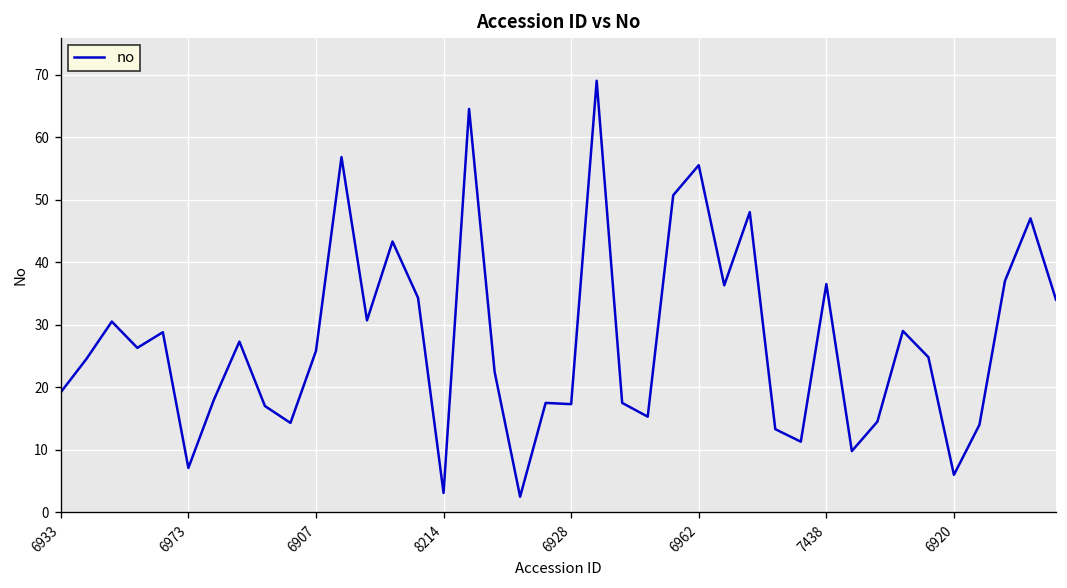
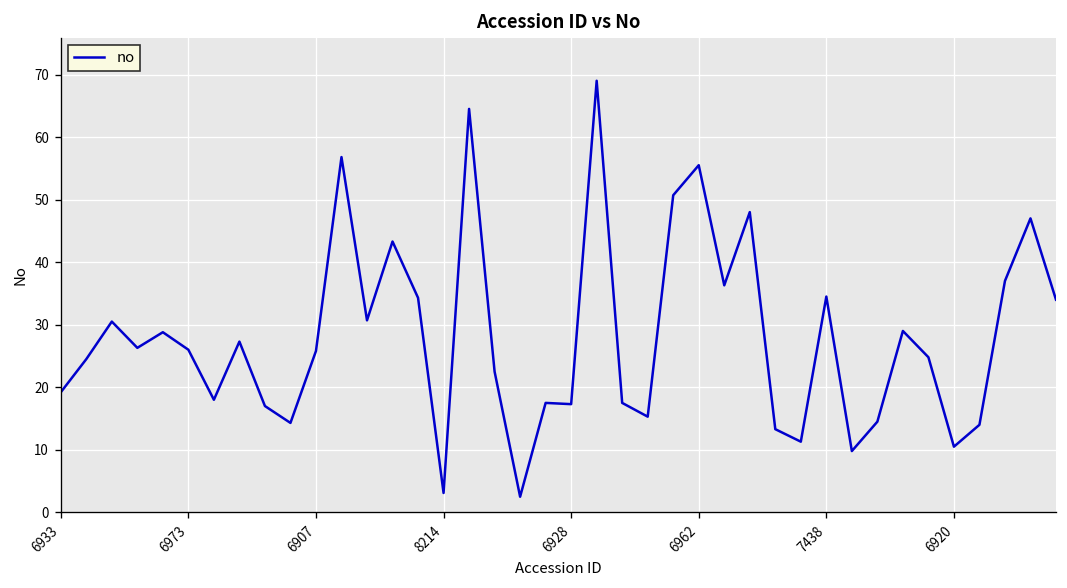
  {
    "6933": 19,
-   "6973": 7,
+   "6973": 26,
    "6907": 26,
    "8214": 3,
    "6928": 17,
    "6962": 56,
-   "7438": 37,
-   "6920": 6
+   "7438": 35,
+   "6920": 11
  }
